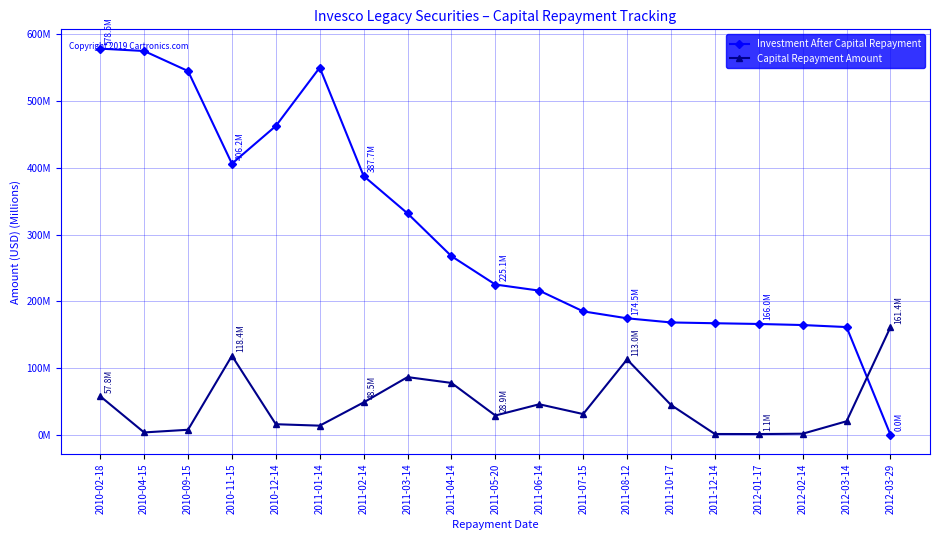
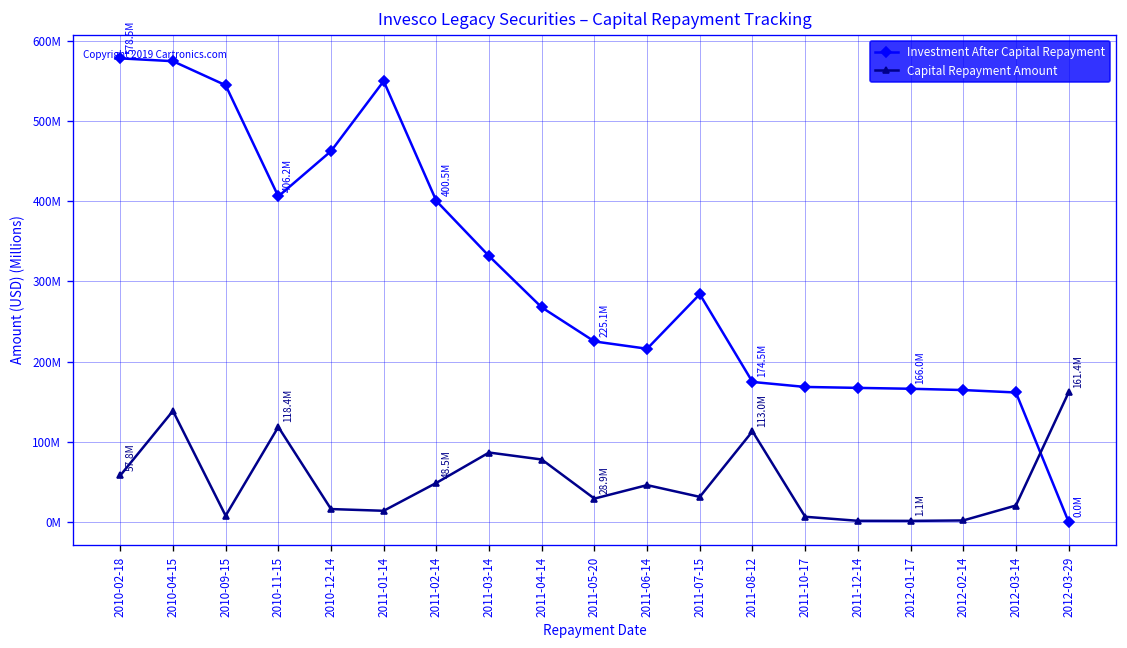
  {
    "Investment After Capital Repayment": {
      "2010-02-18": "578.5M",
      "2010-11-15": "406.2M",
-     "2011-02-14": "387.7M",
+     "2011-02-14": "400.5M",
      "2011-05-20": "225.1M",
-     "2011-07-15": "180000000",
+     "2011-07-15": "280000000",
      "2011-08-12": "174.5M",
      "2012-01-17": "166.0M",
      "2012-03-29": "0.0M"
    },
    "Capital Repayment Amount": {
-     "2010-04-15": "0",
+     "2010-04-15": "140000000",
      "2010-09-15": "10000000",
      "2010-12-14": "20000000",
      "2011-01-14": "10000000",
      "2011-03-14": "90000000",
      "2011-04-14": "80000000",
      "2011-06-14": "50000000",
      "2011-07-15": "30000000",
-     "2011-10-17": "40000000",
+     "2011-10-17": "10000000",
      "2011-12-14": "0",
      "2012-02-14": "0",
      "2012-03-14": "20000000"
    }
  }
